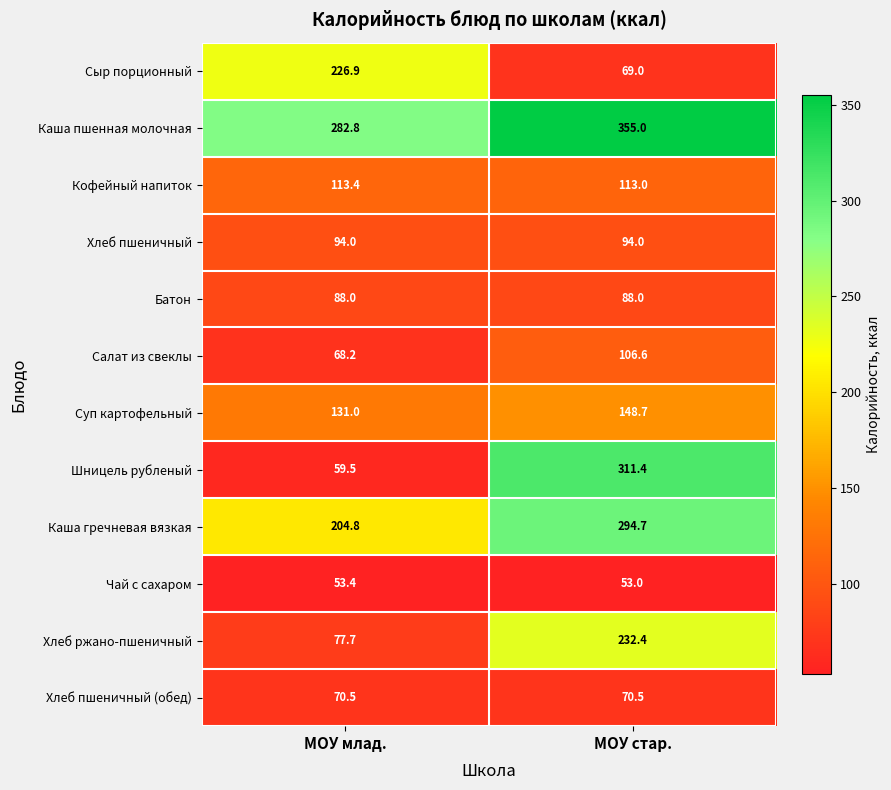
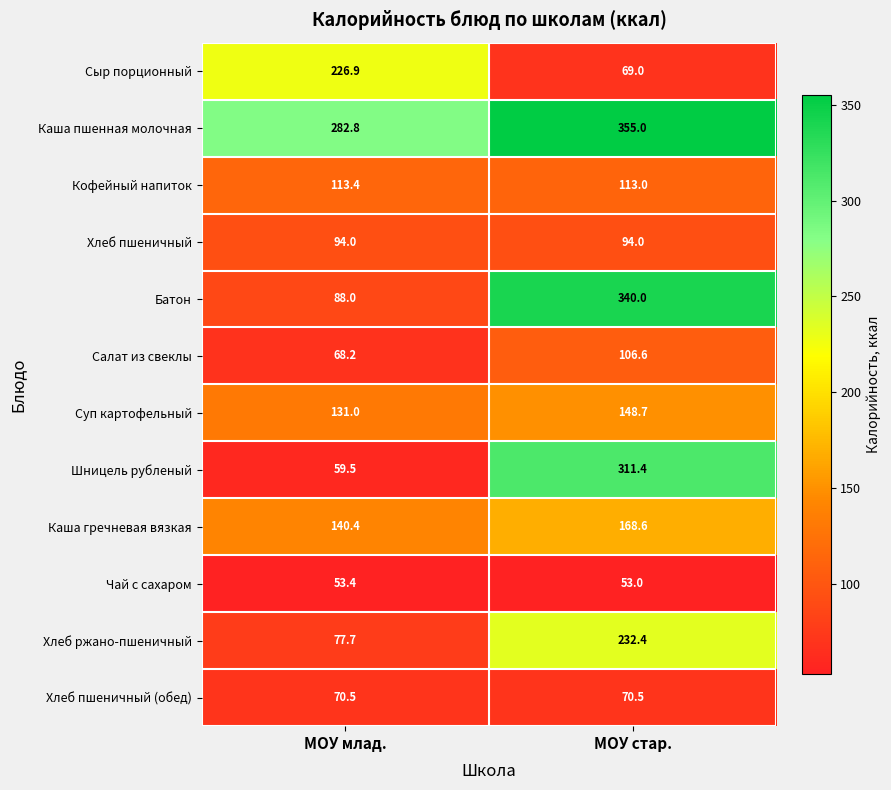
  {
    "Сыр порционный": {
      "МОУ млад.": 226.9,
      "МОУ стар.": 69.0
    },
    "Каша пшенная молочная": {
      "МОУ млад.": 282.8,
      "МОУ стар.": 355.0
    },
    "Кофейный напиток": {
      "МОУ млад.": 113.4,
      "МОУ стар.": 113.0
    },
    "Хлеб пшеничный": {
      "МОУ млад.": 94.0,
      "МОУ стар.": 94.0
    },
    "Батон": {
      "МОУ млад.": 88.0,
-     "МОУ стар.": 88.0
+     "МОУ стар.": 340.0
    },
    "Салат из свеклы": {
      "МОУ млад.": 68.2,
      "МОУ стар.": 106.6
    },
    "Суп картофельный": {
      "МОУ млад.": 131.0,
      "МОУ стар.": 148.7
    },
    "Шницель рубленый": {
      "МОУ млад.": 59.5,
      "МОУ стар.": 311.4
    },
    "Каша гречневая вязкая": {
-     "МОУ млад.": 204.8,
-     "МОУ стар.": 294.7
+     "МОУ млад.": 140.4,
+     "МОУ стар.": 168.6
    },
    "Чай с сахаром": {
      "МОУ млад.": 53.4,
      "МОУ стар.": 53.0
    },
    "Хлеб ржано-пшеничный": {
      "МОУ млад.": 77.7,
      "МОУ стар.": 232.4
    },
    "Хлеб пшеничный (обед)": {
      "МОУ млад.": 70.5,
      "МОУ стар.": 70.5
    }
  }
